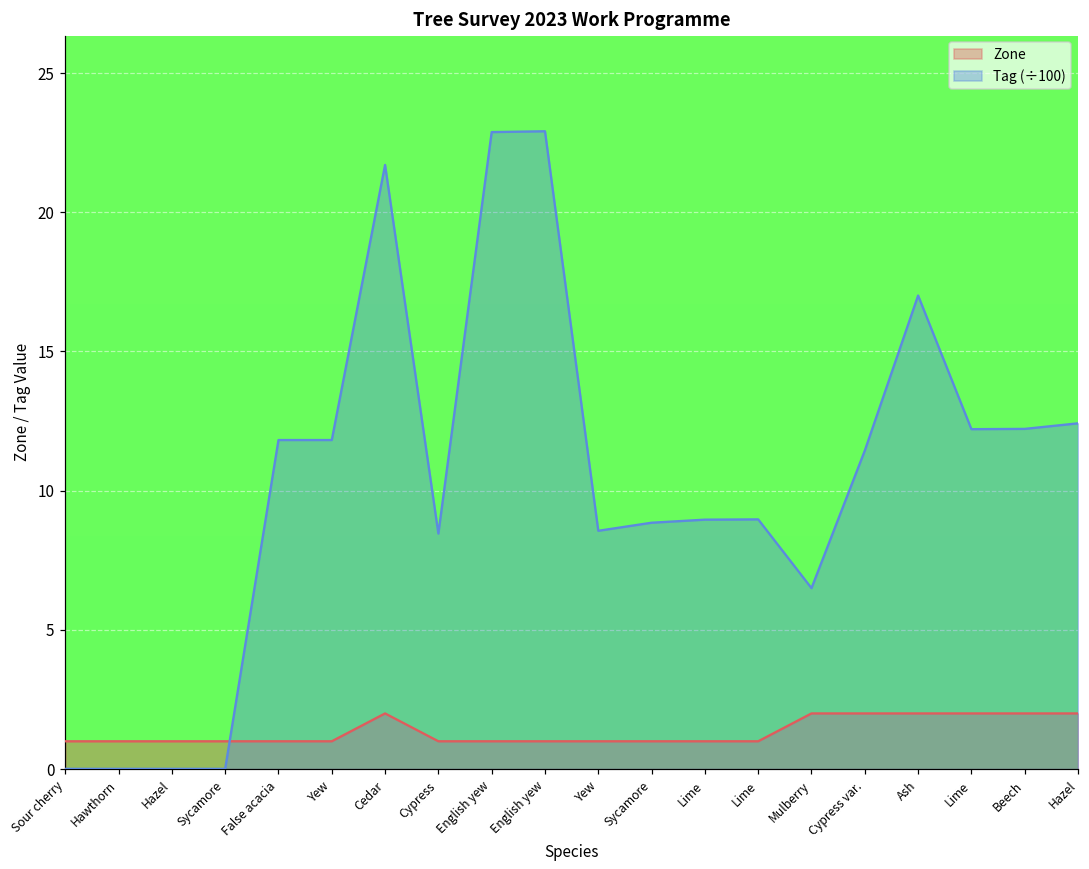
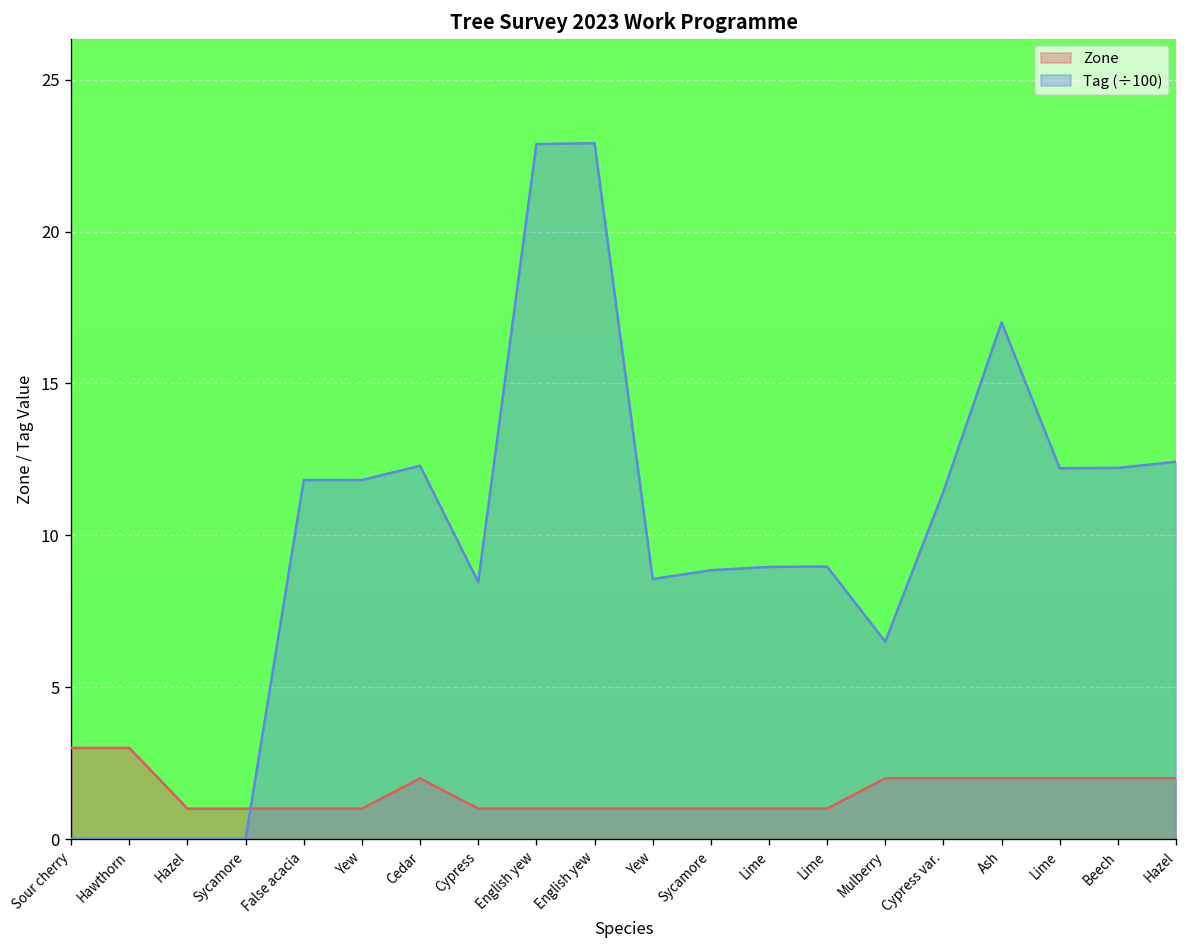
  {
    "Zone": {
-     "Sour cherry": 1,
-     "Hawthorn": 1,
+     "Sour cherry": 3,
+     "Hawthorn": 3,
      "False acacia": 1,
      "Cedar": 2,
      "Cypress": 1,
      "Mulberry": 2,
      "Cypress var.": 2,
      "Ash": 2,
      "Beech": 2
    },
    "Tag (÷100)": {
      "Sour cherry": 0.0,
      "Hawthorn": 0.0,
      "False acacia": 11.8,
-     "Cedar": 21.7,
+     "Cedar": 12.3,
      "Cypress": 8.5,
      "Mulberry": 6.5,
      "Cypress var.": 11.4,
      "Ash": 17.0,
      "Beech": 12.2
    }
  }
